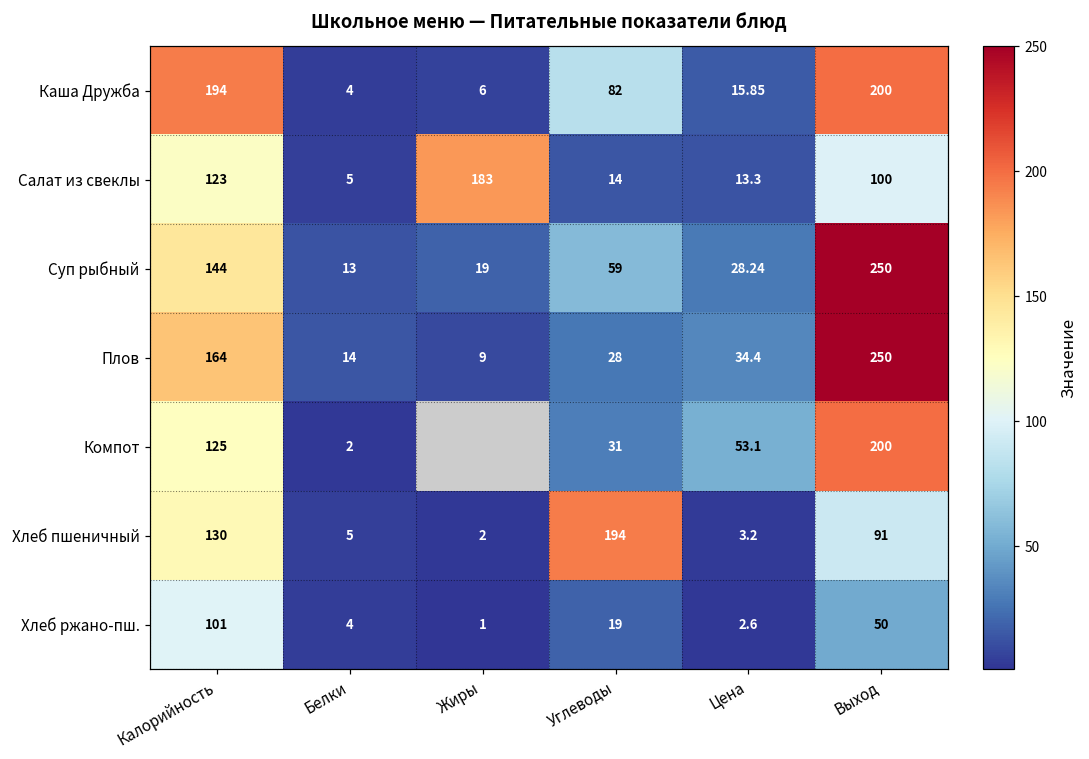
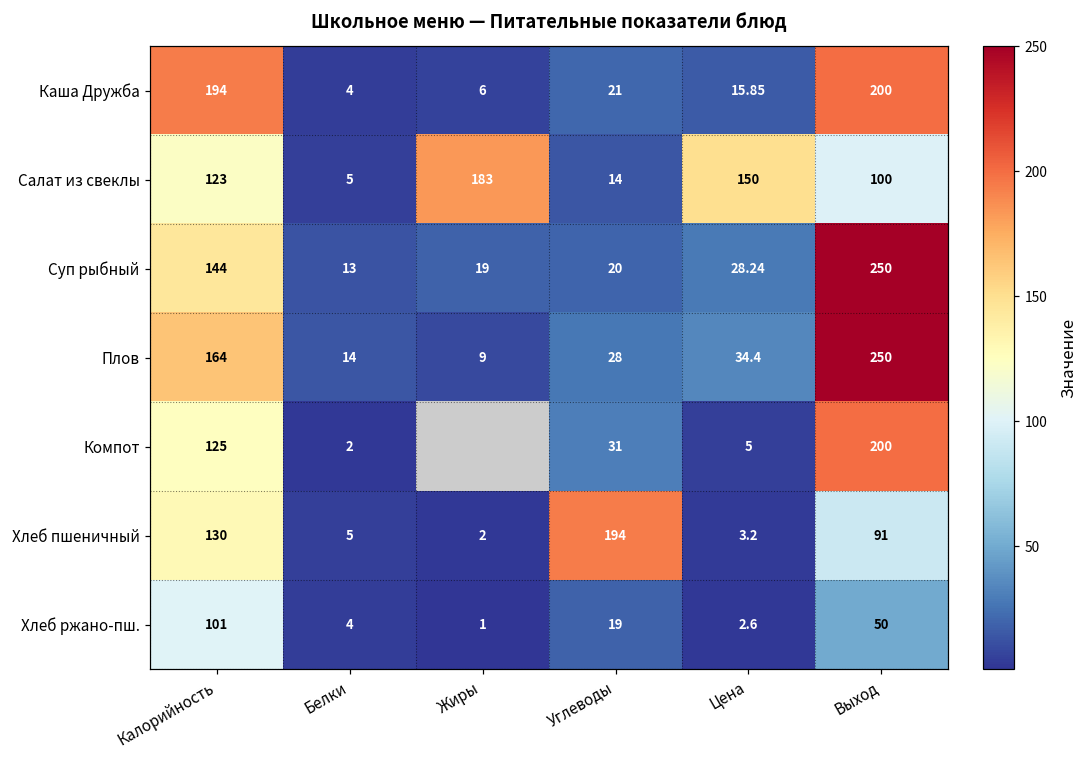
  {
    "Каша Дружба": {
      "Калорийность": 194,
      "Белки": 4,
      "Жиры": 6,
-     "Углеводы": 82,
+     "Углеводы": 21,
      "Цена": 15.85,
      "Выход": 200
    },
    "Салат из свеклы": {
      "Калорийность": 123,
      "Белки": 5,
      "Жиры": 183,
      "Углеводы": 14,
-     "Цена": 13.3,
+     "Цена": 150,
      "Выход": 100
    },
    "Суп рыбный": {
      "Калорийность": 144,
      "Белки": 13,
      "Жиры": 19,
-     "Углеводы": 59,
+     "Углеводы": 20,
      "Цена": 28.24,
      "Выход": 250
    },
    "Плов": {
      "Калорийность": 164,
      "Белки": 14,
      "Жиры": 9,
      "Углеводы": 28,
      "Цена": 34.4,
      "Выход": 250
    },
    "Компот": {
      "Калорийность": 125,
      "Белки": 2,
      "Углеводы": 31,
-     "Цена": 53.1,
+     "Цена": 5,
      "Выход": 200
    },
    "Хлеб пшеничный": {
      "Калорийность": 130,
      "Белки": 5,
      "Жиры": 2,
      "Углеводы": 194,
      "Цена": 3.2,
      "Выход": 91
    },
    "Хлеб ржано-пш.": {
      "Калорийность": 101,
      "Белки": 4,
      "Жиры": 1,
      "Углеводы": 19,
      "Цена": 2.6,
      "Выход": 50
    }
  }
